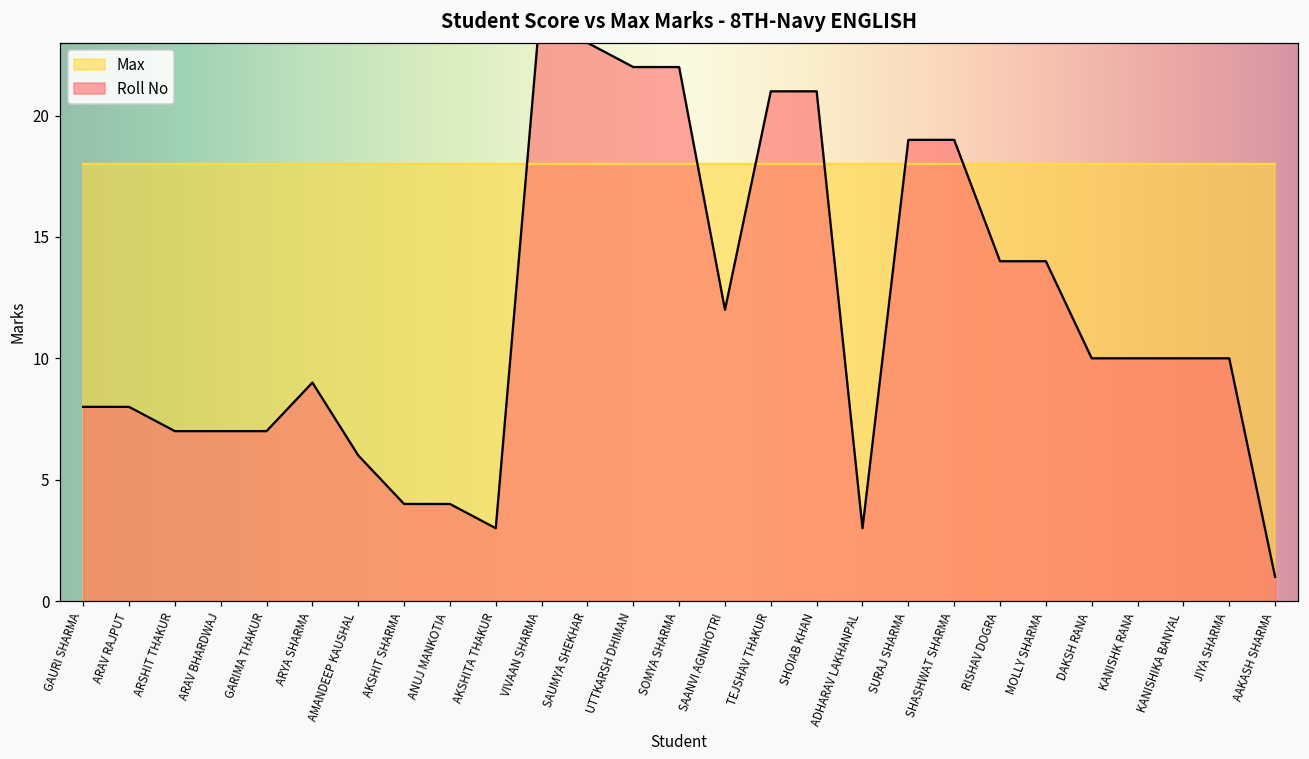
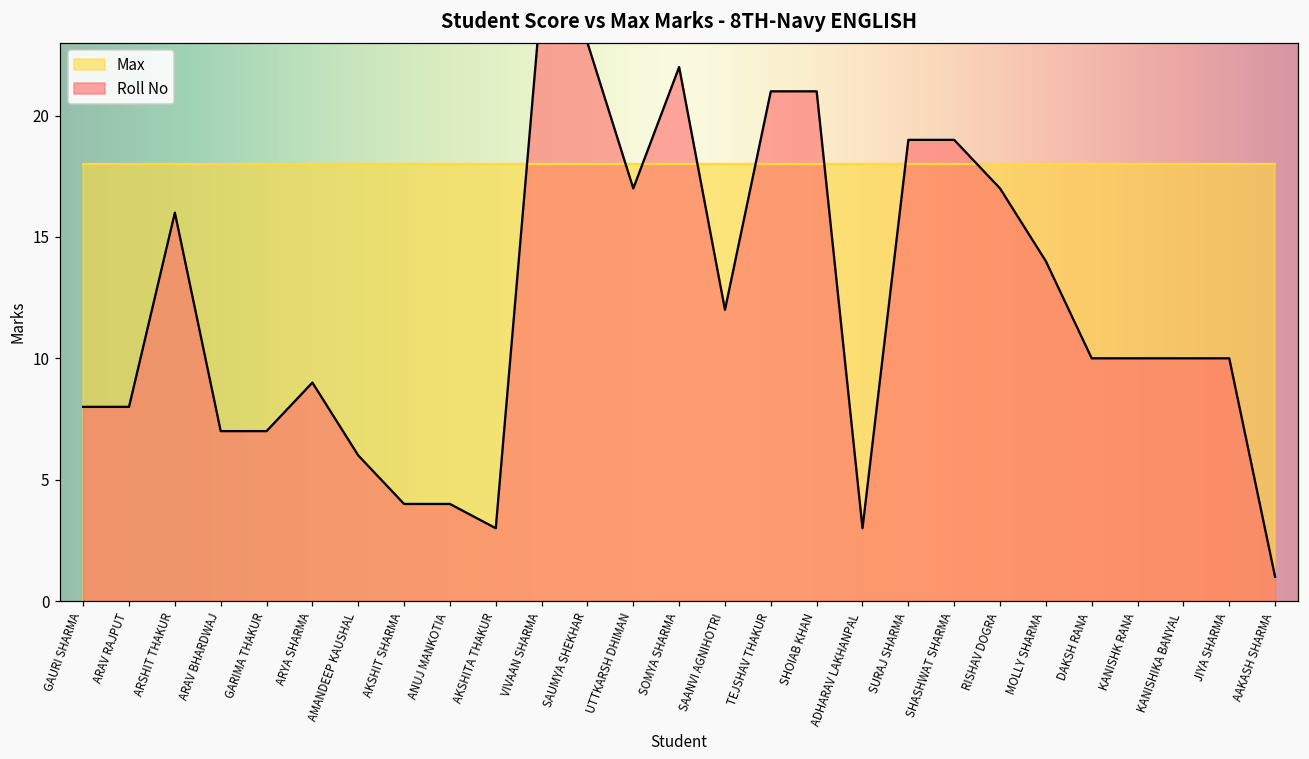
  {
    "Max": {
      "GAURI SHARMA": 18,
      "ARAV RAJPUT": 18,
      "ARSHIT THAKUR": 18,
      "ARAV BHARDWAJ": 18,
      "GARIMA THAKUR": 18,
      "ARYA SHARMA": 18,
      "AMANDEEP KAUSHAL": 18,
      "AKSHIT SHARMA": 18,
      "ANUJ MANKOTIA": 18,
      "AKSHITA THAKUR": 18,
      "VIVAAN SHARMA": 18,
      "SAUMYA SHEKHAR": 18,
      "UTTKARSH DHIMAN": 18,
      "SOMYA SHARMA": 18,
      "SAANVI AGNIHOTRI": 18,
      "TEJSHAV THAKUR": 18,
      "SHOIAB KHAN": 18,
      "ADHARAV LAKHANPAL": 18,
      "SURAJ SHARMA": 18,
      "SHASHWAT SHARMA": 18,
      "RISHAV DOGRA": 18,
      "MOLLY SHARMA": 18,
      "DAKSH RANA": 18,
      "KANISHK RANA": 18,
      "KANISHIKA BANYAL": 18,
      "JIYA SHARMA": 18,
      "AAKASH SHARMA": 18
    },
    "Roll No": {
      "GAURI SHARMA": 8,
      "ARAV RAJPUT": 8,
-     "ARSHIT THAKUR": 7,
+     "ARSHIT THAKUR": 16,
      "ARAV BHARDWAJ": 7,
      "GARIMA THAKUR": 7,
      "ARYA SHARMA": 9,
      "AMANDEEP KAUSHAL": 6,
      "AKSHIT SHARMA": 4,
      "ANUJ MANKOTIA": 4,
      "AKSHITA THAKUR": 3,
      "SAUMYA SHEKHAR": 23,
-     "UTTKARSH DHIMAN": 22,
+     "UTTKARSH DHIMAN": 17,
      "SOMYA SHARMA": 22,
      "SAANVI AGNIHOTRI": 12,
      "TEJSHAV THAKUR": 21,
      "SHOIAB KHAN": 21,
      "ADHARAV LAKHANPAL": 3,
      "SURAJ SHARMA": 19,
      "SHASHWAT SHARMA": 19,
-     "RISHAV DOGRA": 14,
+     "RISHAV DOGRA": 17,
      "MOLLY SHARMA": 14,
      "DAKSH RANA": 10,
      "KANISHK RANA": 10,
      "KANISHIKA BANYAL": 10,
      "JIYA SHARMA": 10,
      "AAKASH SHARMA": 1
    }
  }
